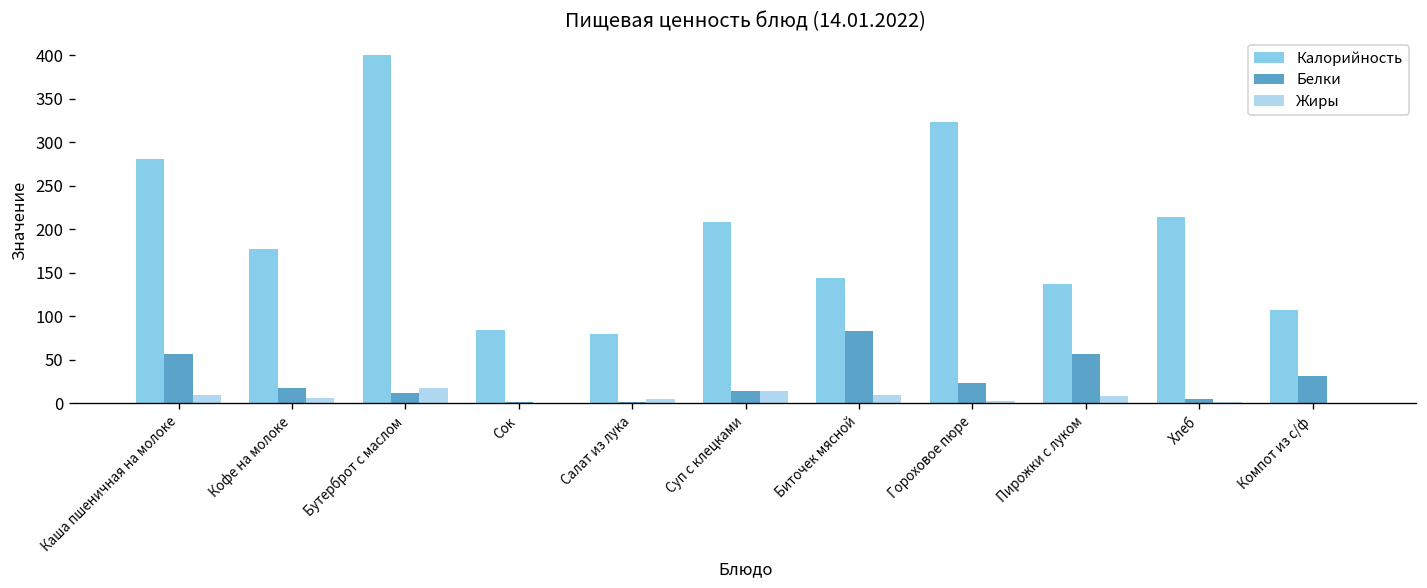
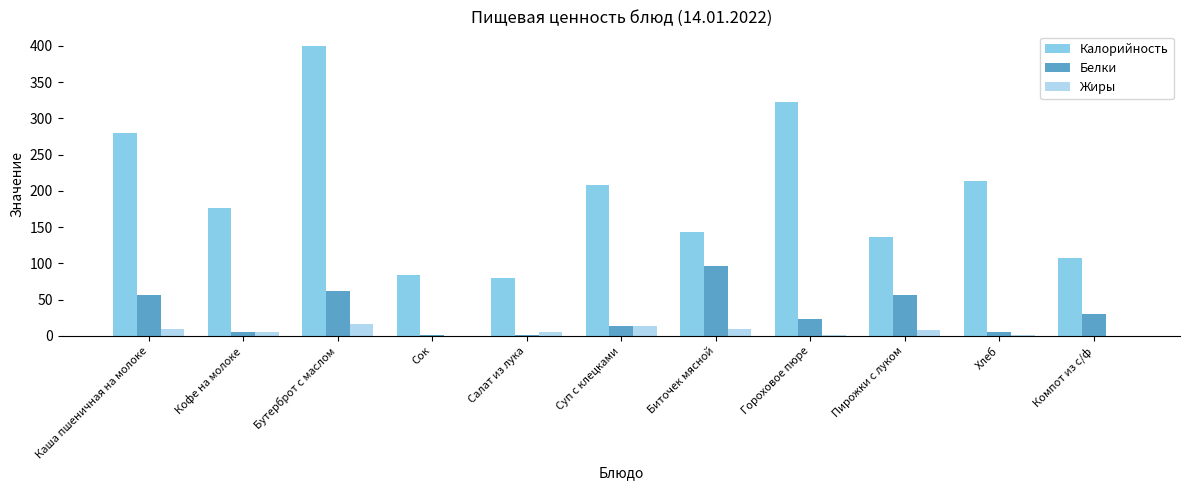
  {
    "Белки": {
      "Каша пшеничная на молоке": 60,
-     "Кофе на молоке": 20,
-     "Бутерброт с маслом": 10,
+     "Кофе на молоке": 10,
+     "Бутерброт с маслом": 60,
      "Суп с клецками": 10,
-     "Биточек мясной": 80,
+     "Биточек мясной": 100,
      "Гороховое пюре": 20,
      "Пирожки с луком": 60,
      "Хлеб": 10,
      "Компот из с/ф": 30
    }
  }
